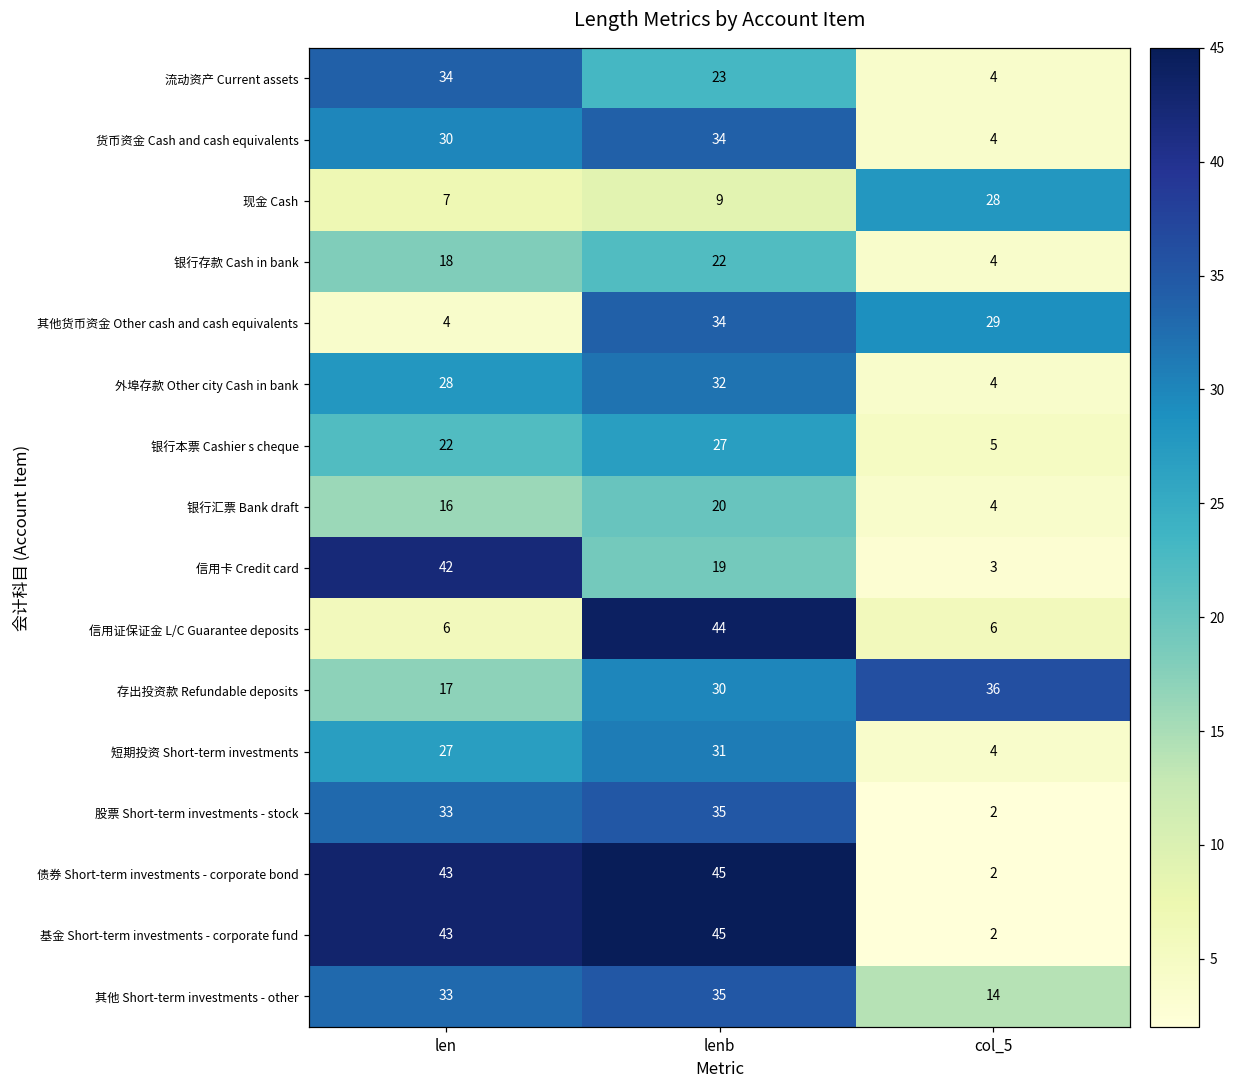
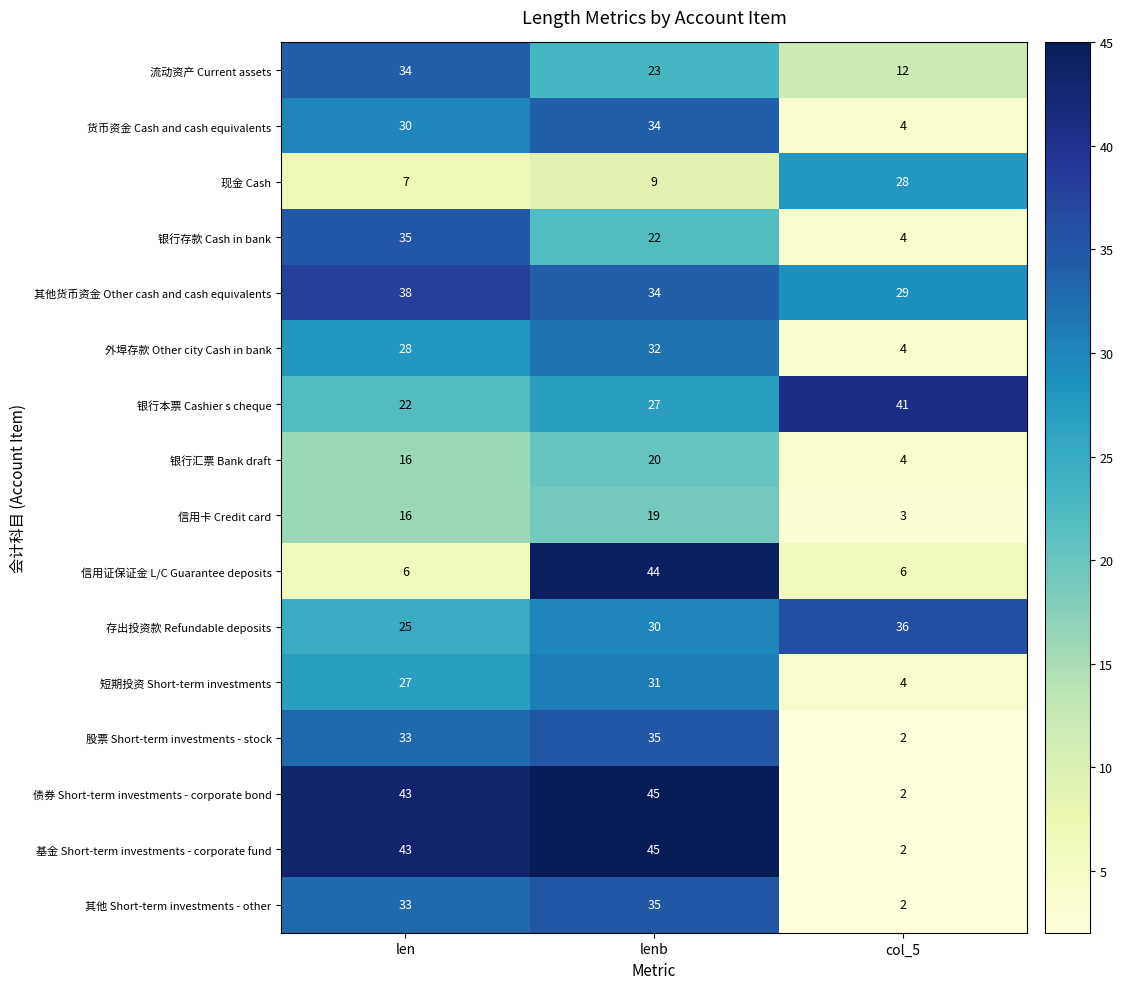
  {
    "流动资产 Current assets": {
      "len": 34,
      "lenb": 23,
-     "col_5": 4
+     "col_5": 12
    },
    "货币资金 Cash and cash equivalents": {
      "len": 30,
      "lenb": 34,
      "col_5": 4
    },
    "现金 Cash": {
      "len": 7,
      "lenb": 9,
      "col_5": 28
    },
    "银行存款 Cash in bank": {
-     "len": 18,
+     "len": 35,
      "lenb": 22,
      "col_5": 4
    },
    "其他货币资金 Other cash and cash equivalents": {
-     "len": 4,
+     "len": 38,
      "lenb": 34,
      "col_5": 29
    },
    "外埠存款 Other city Cash in bank": {
      "len": 28,
      "lenb": 32,
      "col_5": 4
    },
    "银行本票 Cashier s cheque": {
      "len": 22,
      "lenb": 27,
-     "col_5": 5
+     "col_5": 41
    },
    "银行汇票 Bank draft": {
      "len": 16,
      "lenb": 20,
      "col_5": 4
    },
    "信用卡 Credit card": {
-     "len": 42,
+     "len": 16,
      "lenb": 19,
      "col_5": 3
    },
    "信用证保证金 L/C Guarantee deposits": {
      "len": 6,
      "lenb": 44,
      "col_5": 6
    },
    "存出投资款 Refundable deposits": {
-     "len": 17,
+     "len": 25,
      "lenb": 30,
      "col_5": 36
    },
    "短期投资 Short-term investments": {
      "len": 27,
      "lenb": 31,
      "col_5": 4
    },
    "股票 Short-term investments - stock": {
      "len": 33,
      "lenb": 35,
      "col_5": 2
    },
    "债券 Short-term investments - corporate bond": {
      "len": 43,
      "lenb": 45,
      "col_5": 2
    },
    "基金 Short-term investments - corporate fund": {
      "len": 43,
      "lenb": 45,
      "col_5": 2
    },
    "其他 Short-term investments - other": {
      "len": 33,
      "lenb": 35,
-     "col_5": 14
+     "col_5": 2
    }
  }
